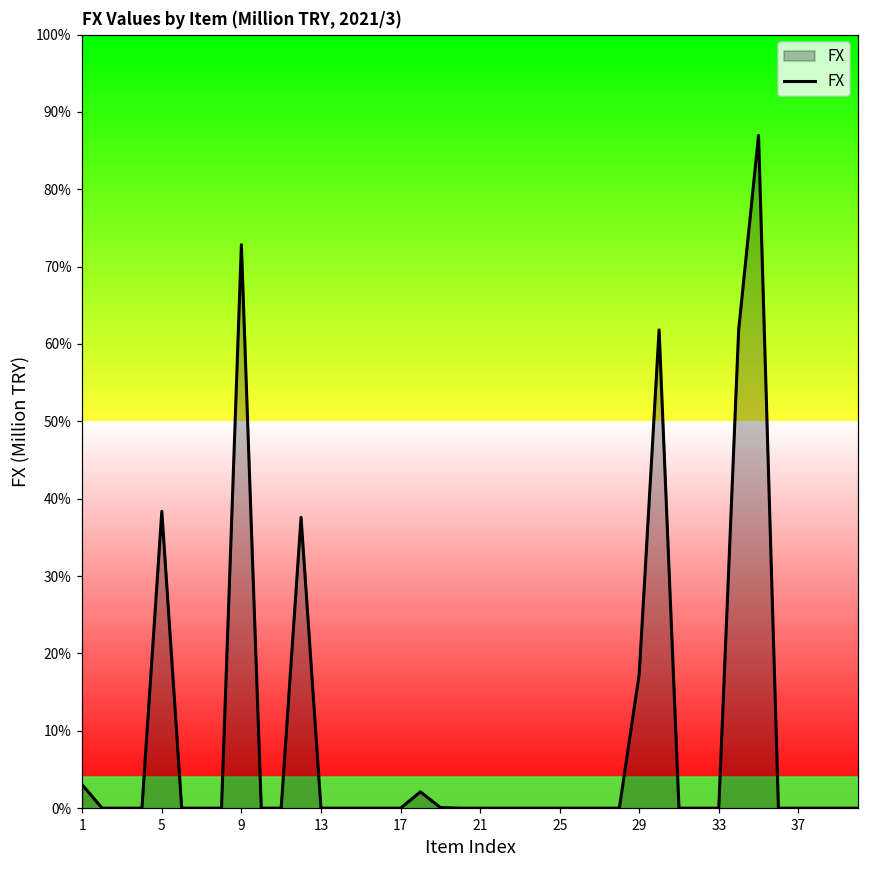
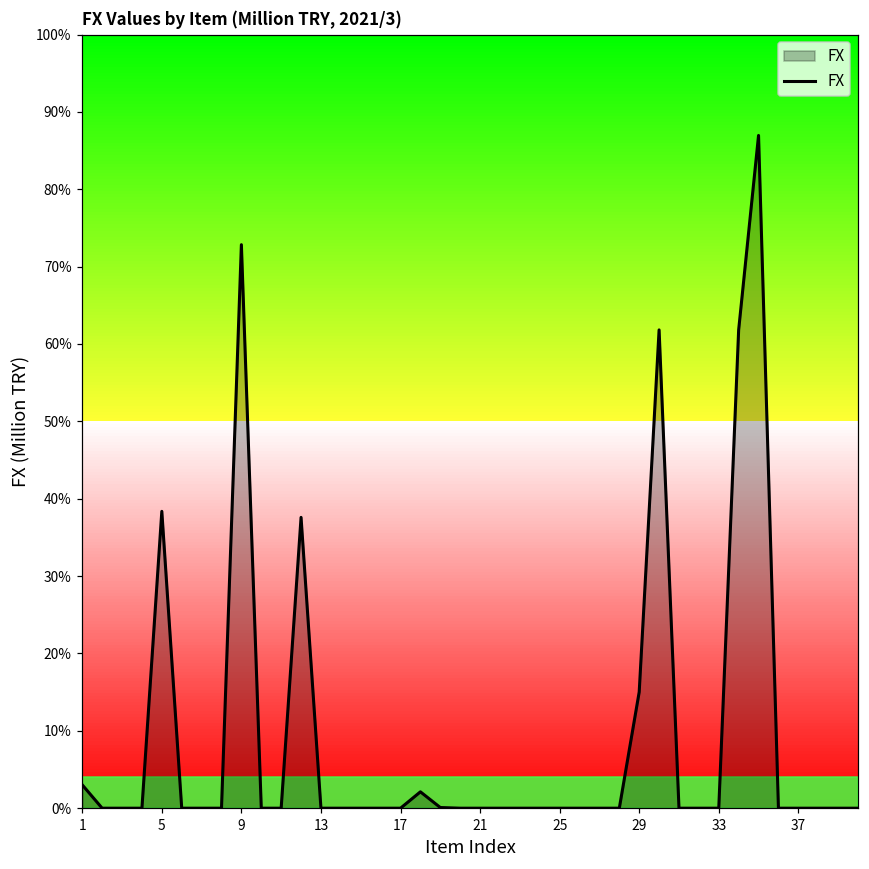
  {
    "5": "38%",
    "9": "73%",
-   "29": "17%"
+   "29": "15%"
  }
